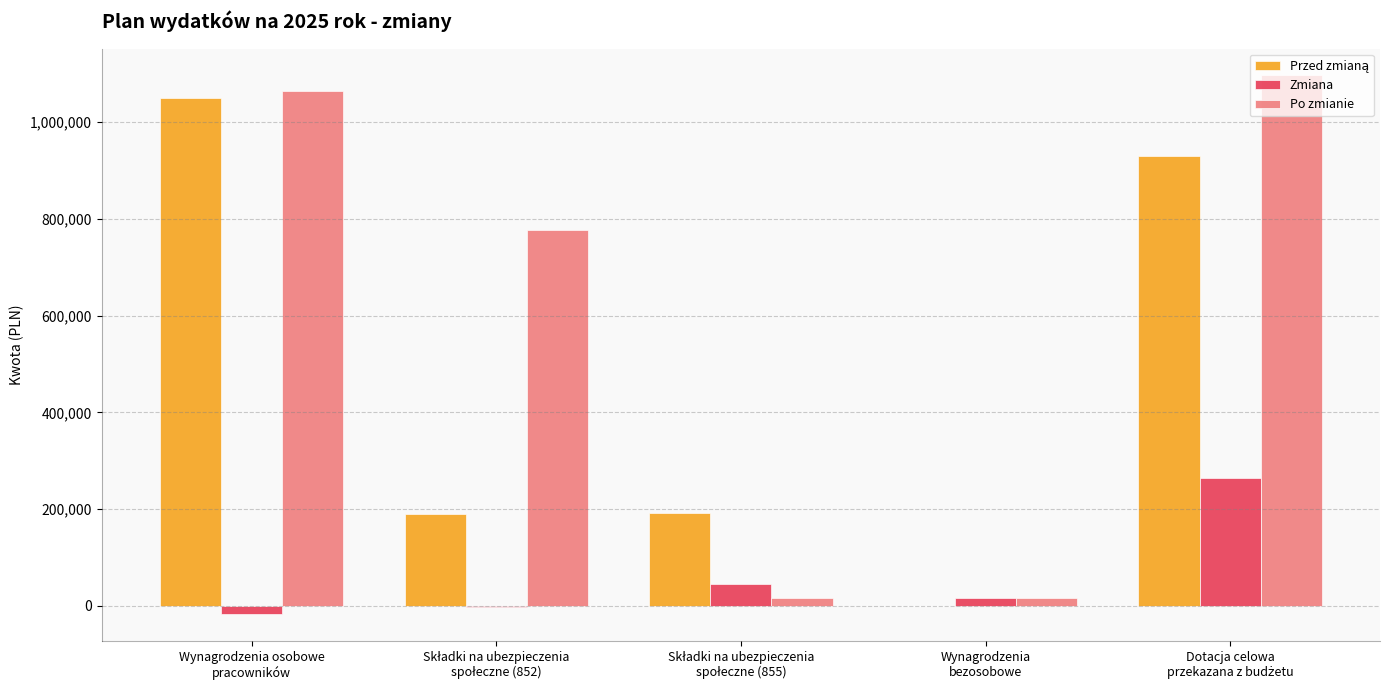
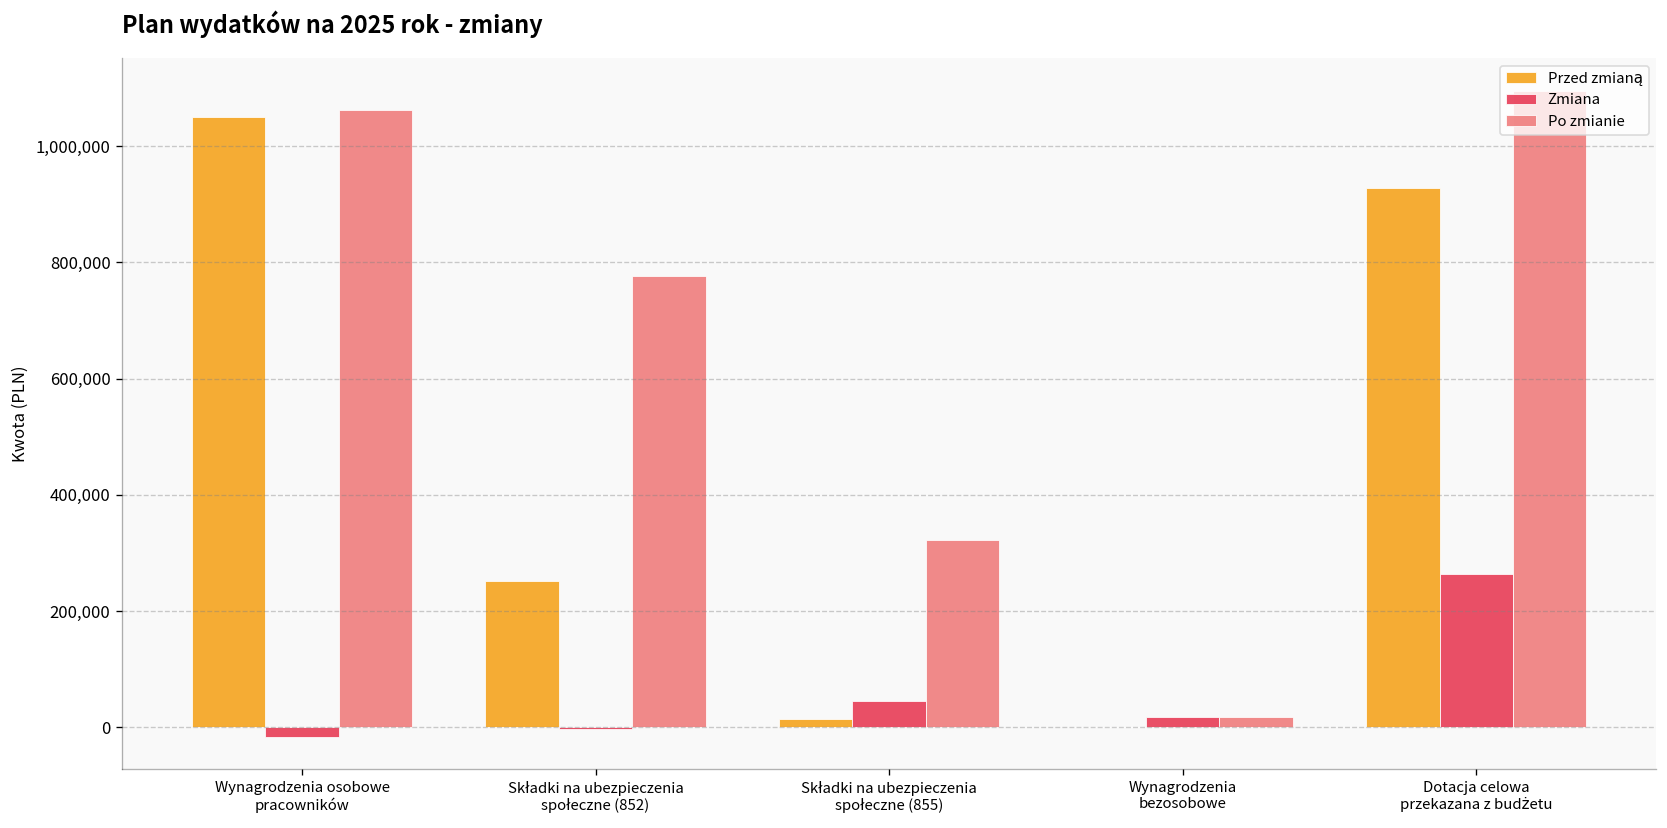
  {
    "Przed zmianą": {
      "Wynagrodzenia osobowe pracowników": "1,050,000",
-     "Składki na ubezpieczenia społeczne (852)": "190,000",
-     "Składki na ubezpieczenia społeczne (855)": "190,000",
+     "Składki na ubezpieczenia społeczne (852)": "250,000",
+     "Składki na ubezpieczenia społeczne (855)": "10,000",
      "Wynagrodzenia bezosobowe": "0",
      "Dotacja celowa przekazana z budżetu": "930,000"
    },
    "Zmiana": {
      "Wynagrodzenia osobowe pracowników": "-20,000",
      "Składki na ubezpieczenia społeczne (855)": "50,000",
      "Wynagrodzenia bezosobowe": "20,000",
      "Dotacja celowa przekazana z budżetu": "260,000"
    },
    "Po zmianie": {
      "Wynagrodzenia osobowe pracowników": "1,060,000",
      "Składki na ubezpieczenia społeczne (852)": "780,000",
-     "Składki na ubezpieczenia społeczne (855)": "20,000",
+     "Składki na ubezpieczenia społeczne (855)": "320,000",
      "Wynagrodzenia bezosobowe": "20,000"
    }
  }
